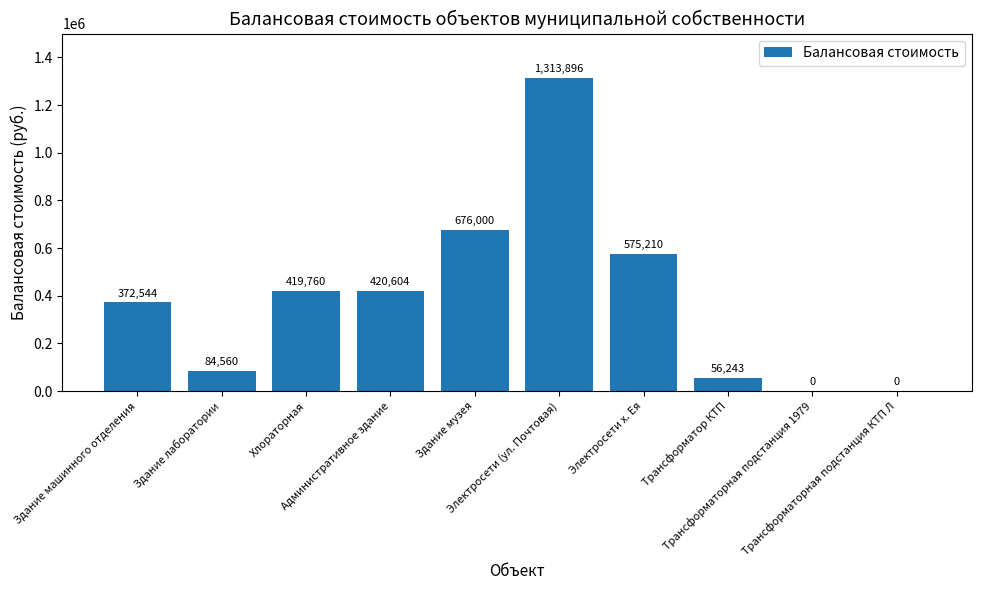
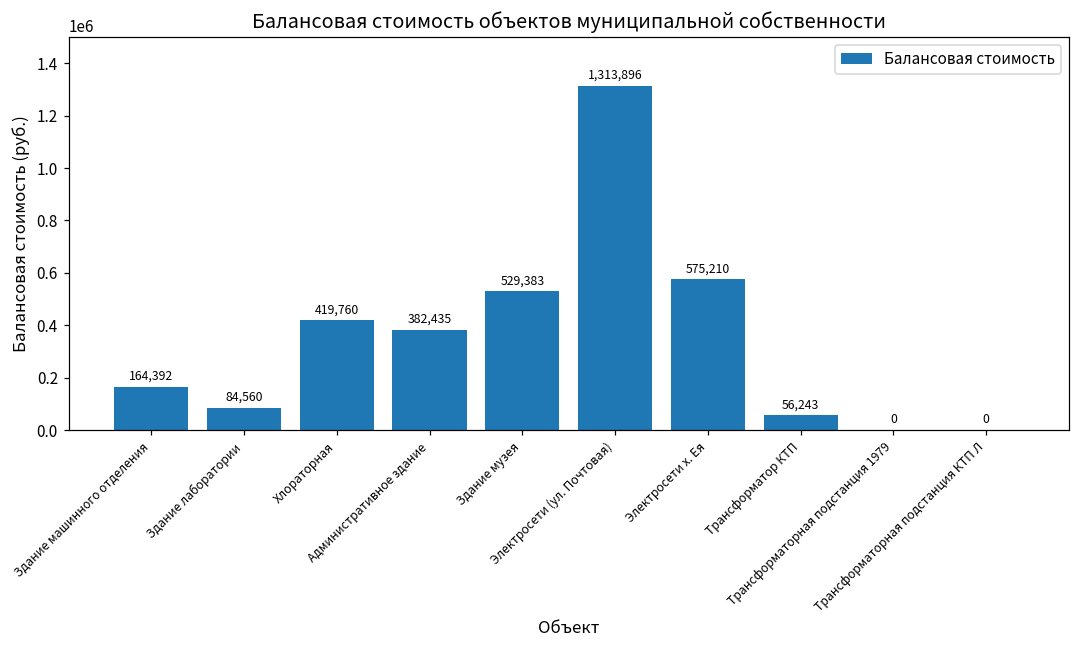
  {
-   "Здание машинного отделения": "372,544",
+   "Здание машинного отделения": "164,392",
    "Здание лаборатории": "84,560",
    "Хлораторная": "419,760",
-   "Административное здание": "420,604",
-   "Здание музея": "676,000",
+   "Административное здание": "382,435",
+   "Здание музея": "529,383",
    "Электросети (ул. Почтовая)": "1,313,896",
    "Электросети х. Ея": "575,210",
    "Трансформатор КТП": "56,243",
    "Трансформаторная подстанция 1979": "0",
    "Трансформаторная подстанция КТП Л": "0"
  }
